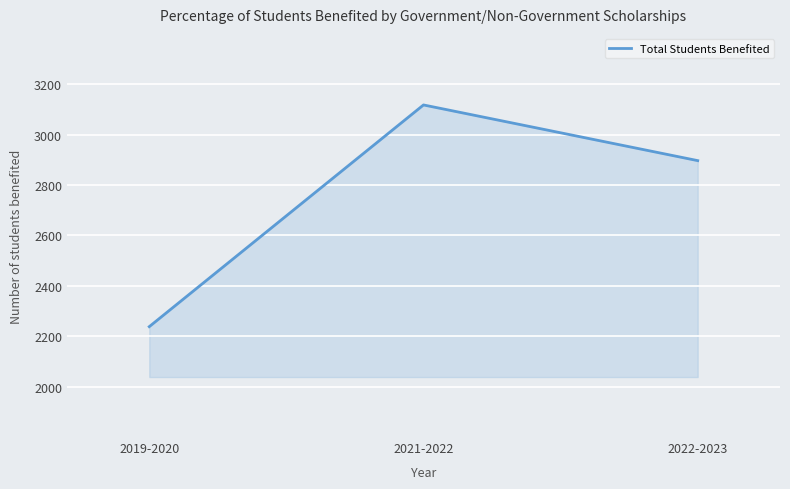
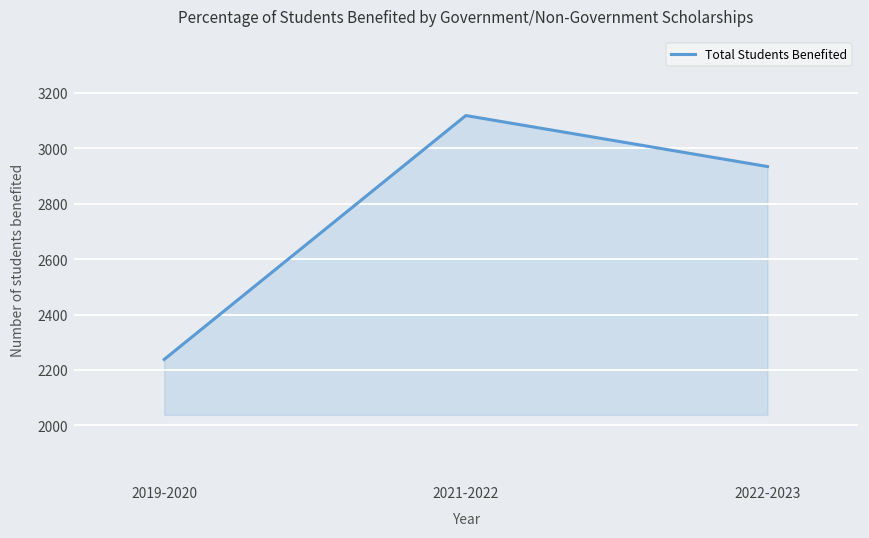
  {
    "2019-2020": 2240,
    "2021-2022": 3120,
-   "2022-2023": 2900
+   "2022-2023": 2930
  }
